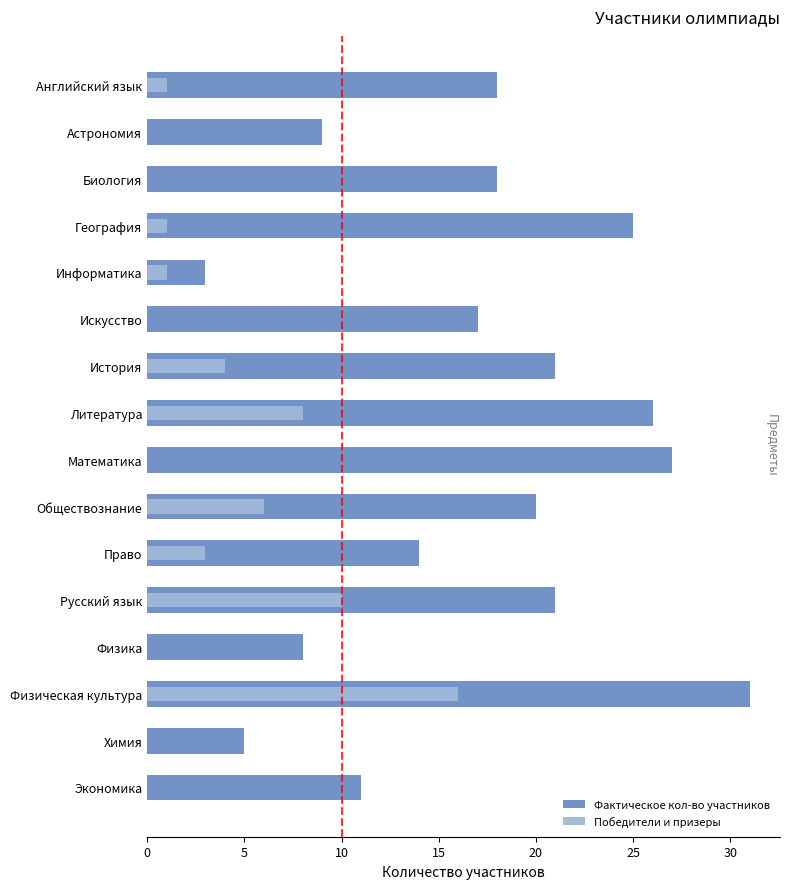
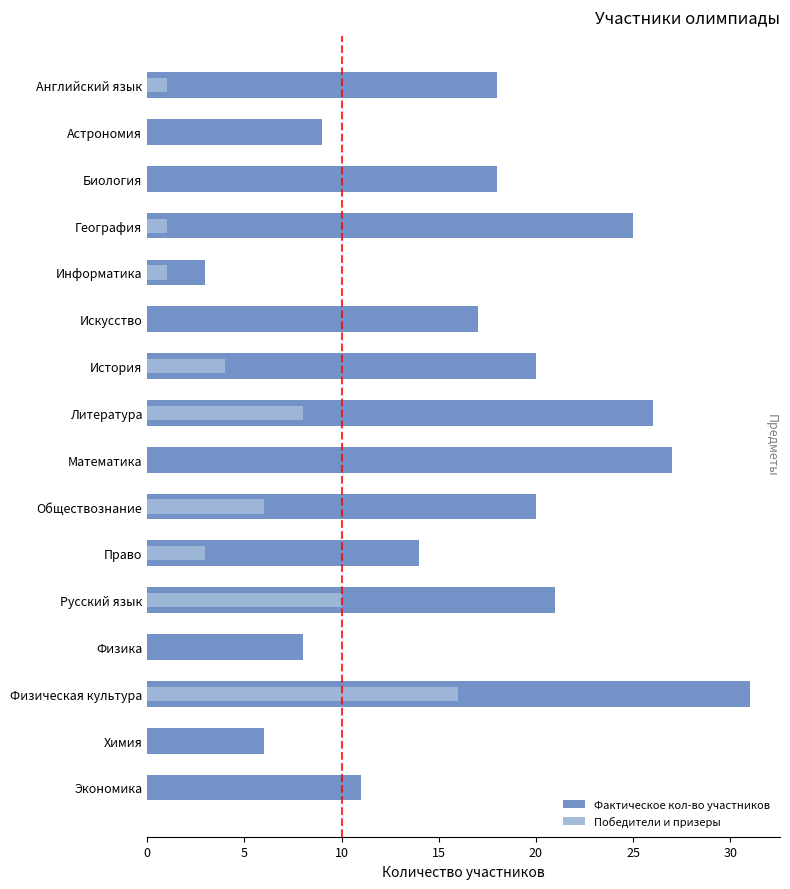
  {
    "Фактическое кол-во участников": {
      "Английский язык": 18,
      "Астрономия": 9,
      "Биология": 18,
      "География": 25,
      "Информатика": 3,
      "Искусство": 17,
-     "История": 21,
+     "История": 20,
      "Литература": 26,
      "Математика": 27,
      "Обществознание": 20,
      "Право": 14,
      "Русский язык": 21,
      "Физика": 8,
      "Физическая культура": 31,
-     "Химия": 5,
+     "Химия": 6,
      "Экономика": 11
    },
    "Победители и призеры": {
      "Астрономия": 0,
      "Биология": 0,
      "Искусство": 0,
      "Математика": 0,
      "Физика": 0,
      "Химия": 0,
      "Экономика": 0
    }
  }
